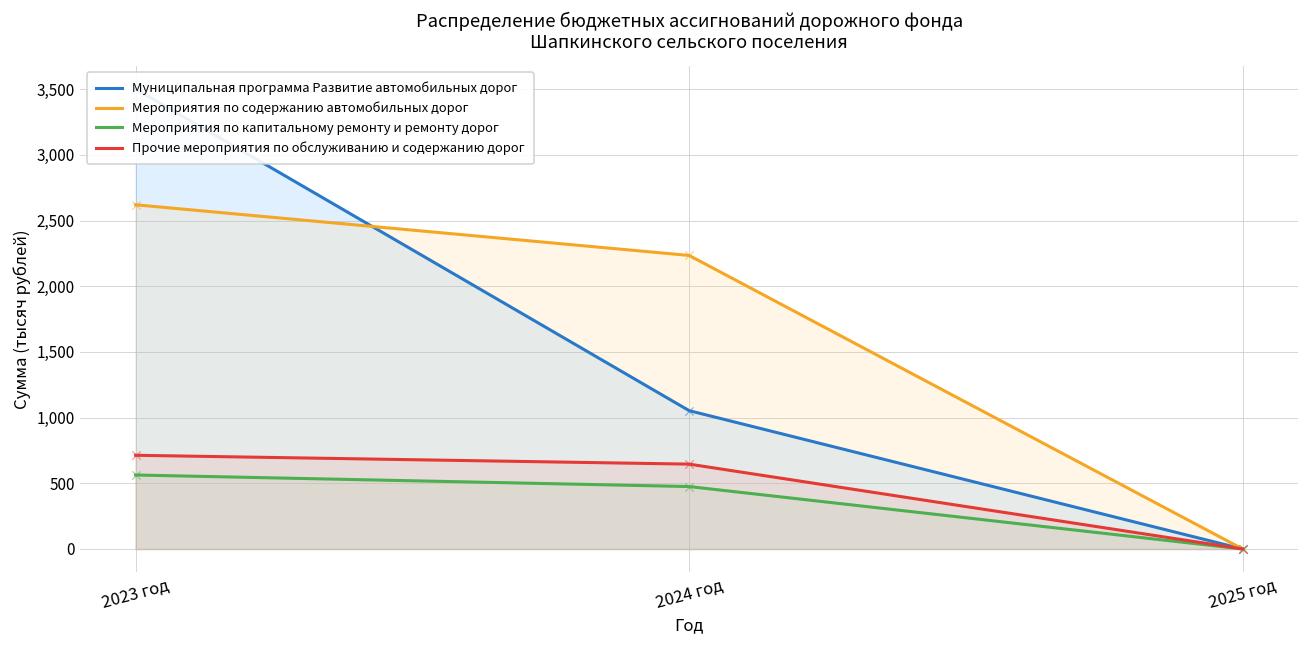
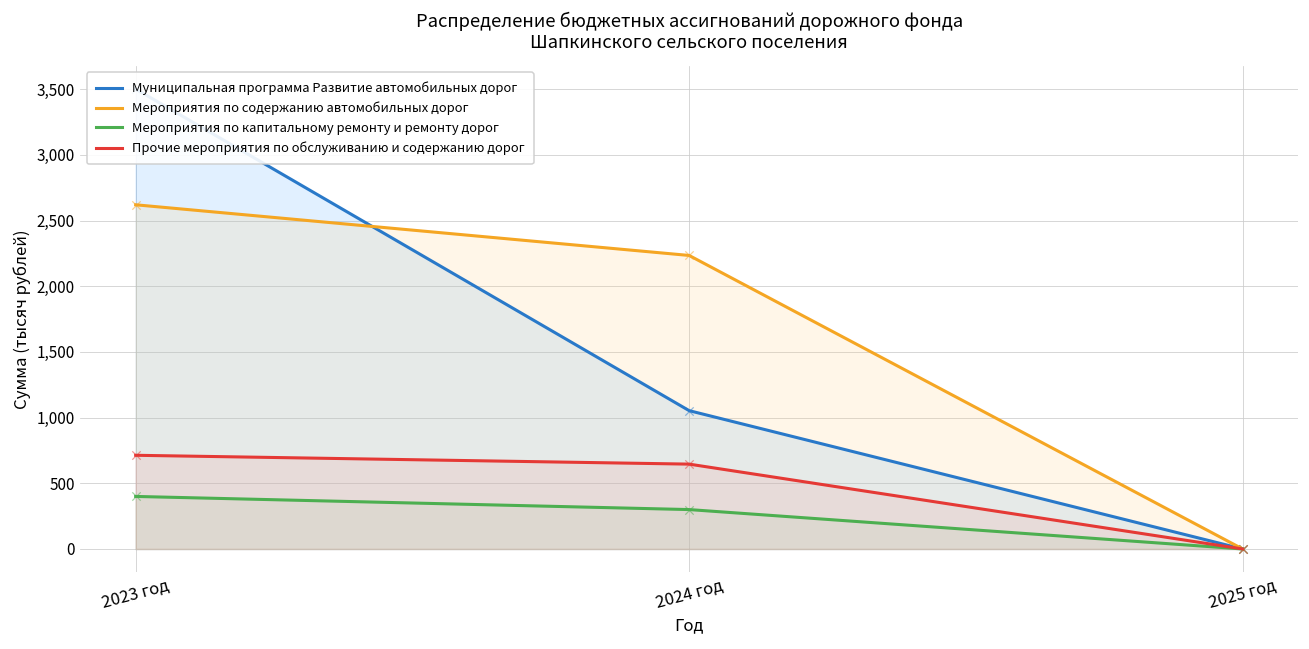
  {
    "Муниципальная программа Развитие автомобильных дорог": {
      "2024 год": "1,050"
    },
    "Мероприятия по содержанию автомобильных дорог": {
      "2023 год": "2,620",
      "2024 год": "2,230"
    },
    "Мероприятия по капитальному ремонту и ремонту дорог": {
-     "2023 год": "560",
-     "2024 год": "480"
+     "2023 год": "400",
+     "2024 год": "300"
    },
    "Прочие мероприятия по обслуживанию и содержанию дорог": {
      "2023 год": "710",
      "2024 год": "650"
    }
  }
